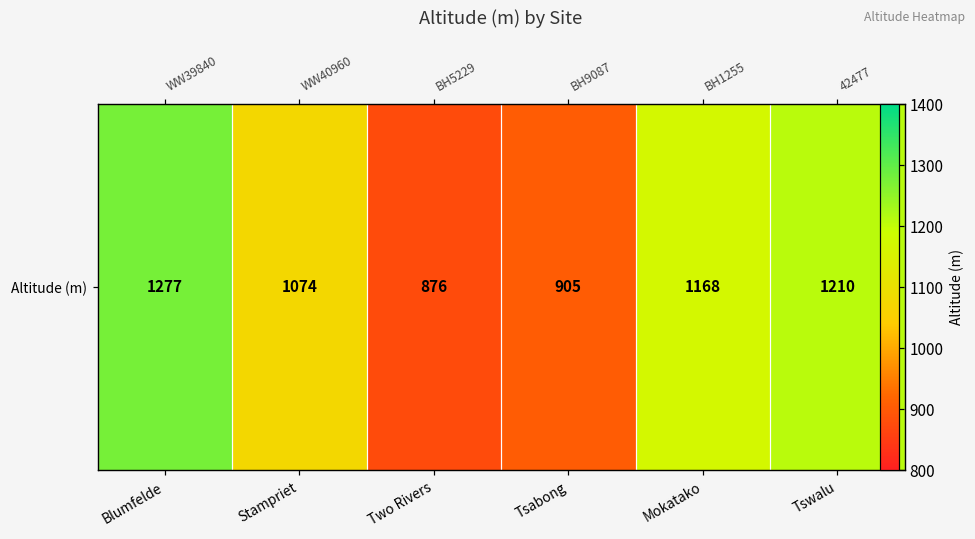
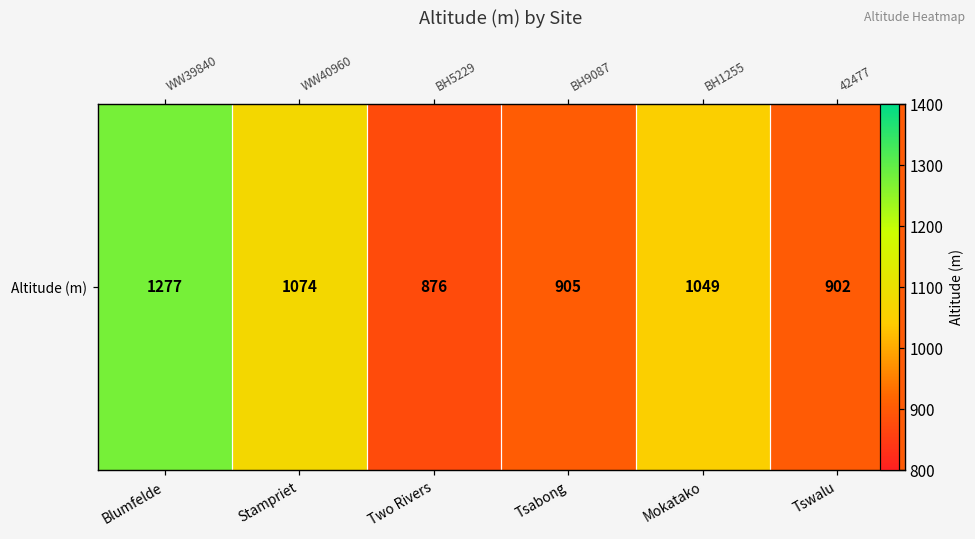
  {
    "Altitude (m)": {
      "Blumfelde": 1277,
      "Stampriet": 1074,
      "Two Rivers": 876,
      "Tsabong": 905,
-     "Mokatako": 1168,
-     "Tswalu": 1210
+     "Mokatako": 1049,
+     "Tswalu": 902
    }
  }
